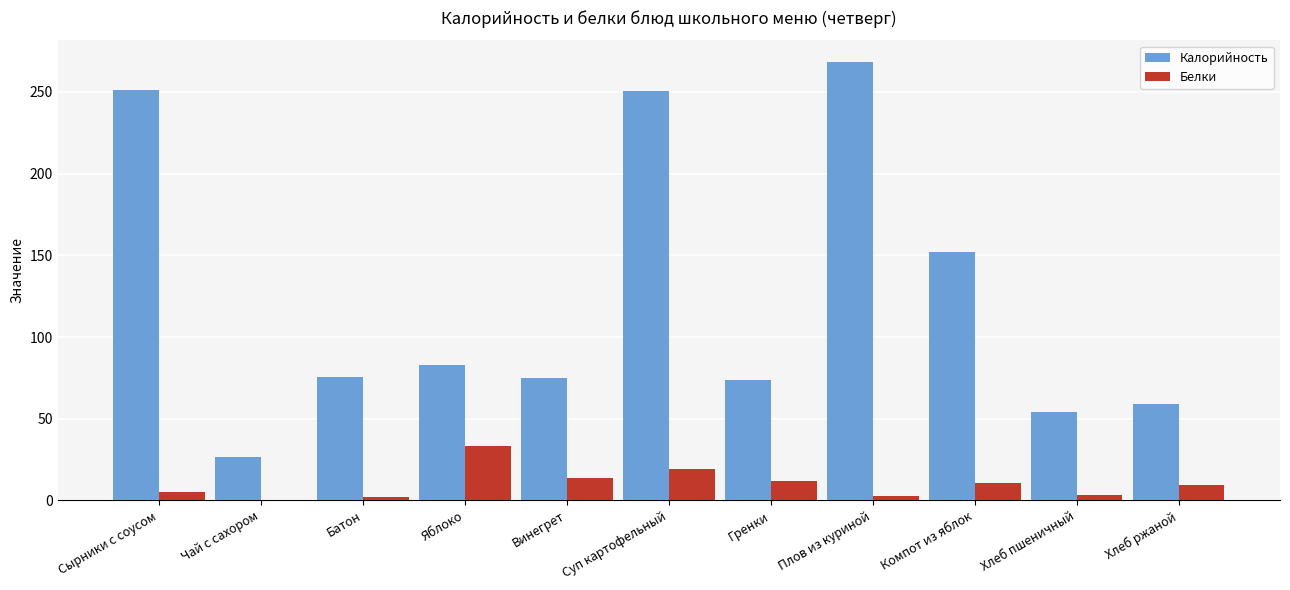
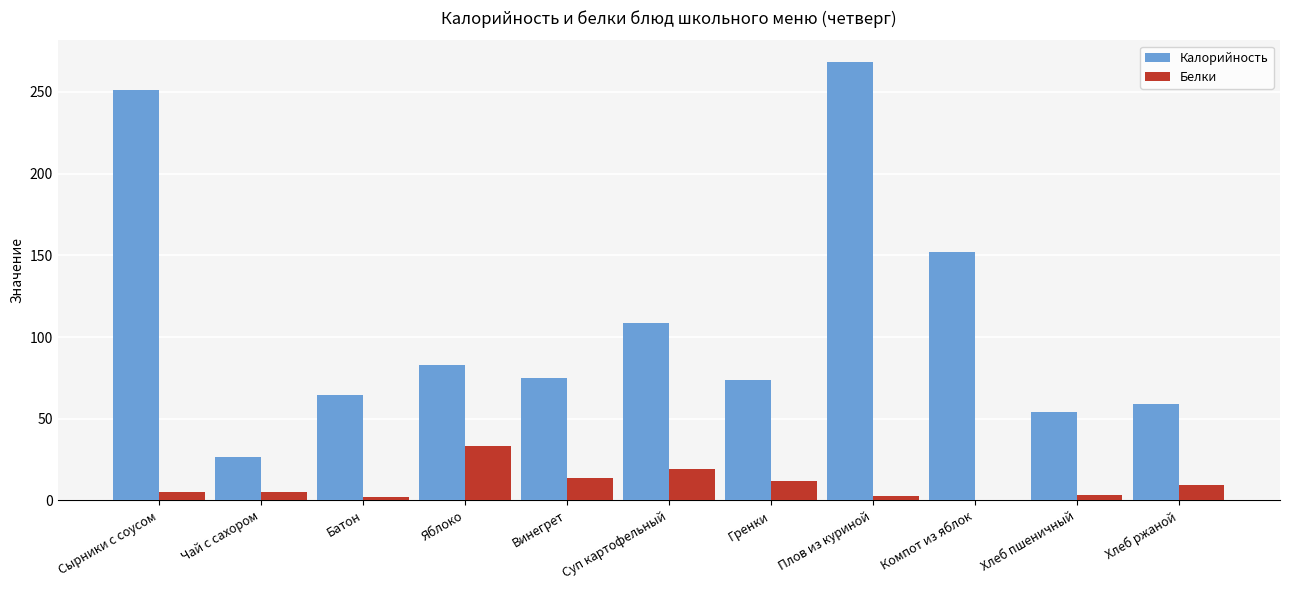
  {
    "Калорийность": {
      "Сырники с соусом": 251,
      "Чай с сахором": 26,
-     "Батон": 76,
+     "Батон": 64,
      "Яблоко": 83,
      "Винегрет": 75,
-     "Суп картофельный": 250,
+     "Суп картофельный": 108,
      "Гренки": 74,
      "Плов из куриной": 268,
      "Компот из яблок": 152,
      "Хлеб пшеничный": 54,
      "Хлеб ржаной": 59
    },
    "Белки": {
      "Сырники с соусом": 5,
-     "Чай с сахором": 0,
+     "Чай с сахором": 5,
      "Батон": 2,
      "Яблоко": 33,
      "Винегрет": 14,
      "Суп картофельный": 19,
      "Гренки": 12,
      "Плов из куриной": 3,
-     "Компот из яблок": 11,
+     "Компот из яблок": 0,
      "Хлеб пшеничный": 3,
      "Хлеб ржаной": 9
    }
  }
